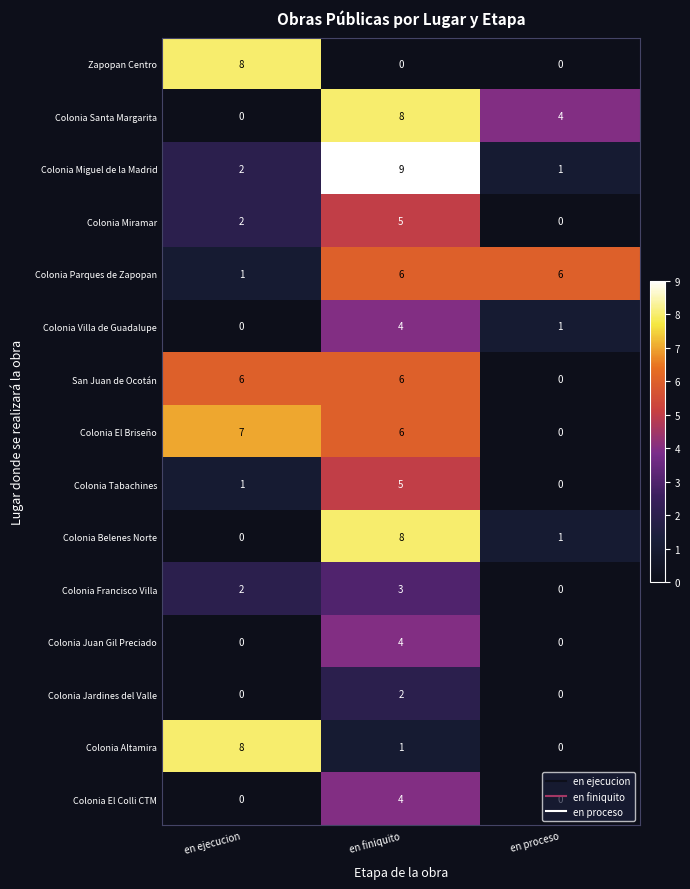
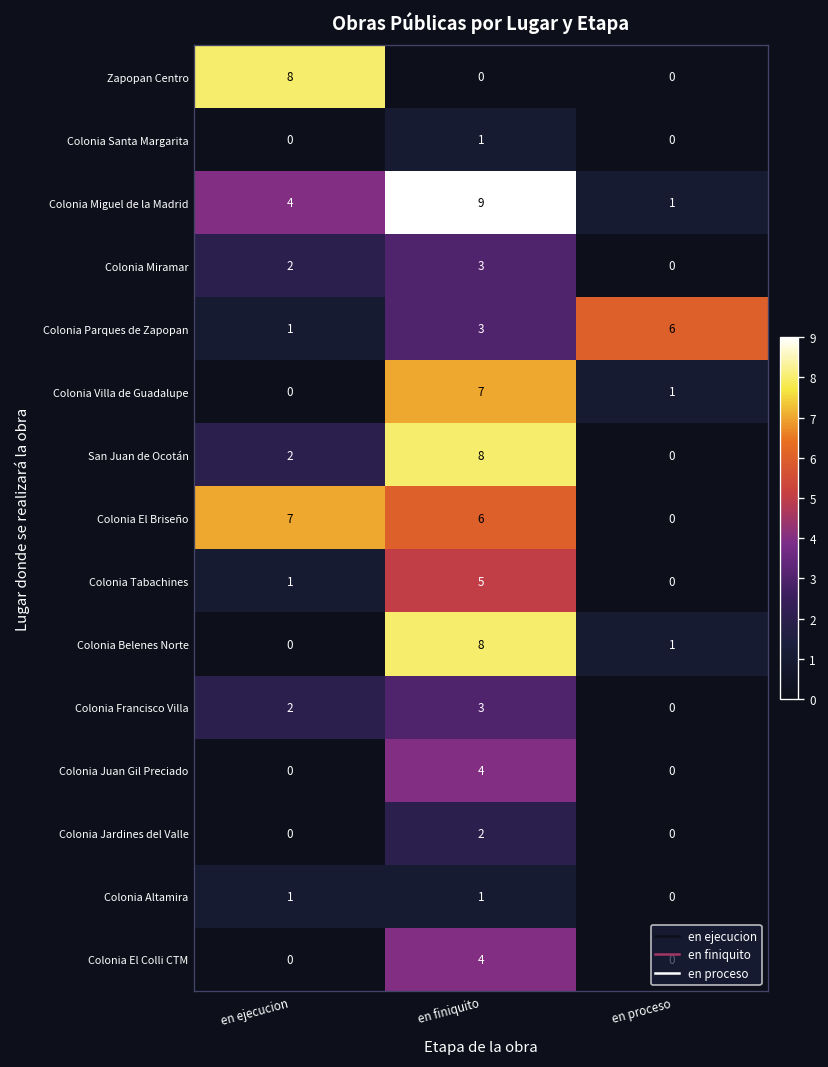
  {
    "Zapopan Centro": {
      "en ejecucion": 8,
      "en finiquito": 0,
      "en proceso": 0
    },
    "Colonia Santa Margarita": {
      "en ejecucion": 0,
-     "en finiquito": 8,
-     "en proceso": 4
+     "en finiquito": 1,
+     "en proceso": 0
    },
    "Colonia Miguel de la Madrid": {
-     "en ejecucion": 2,
+     "en ejecucion": 4,
      "en finiquito": 9,
      "en proceso": 1
    },
    "Colonia Miramar": {
      "en ejecucion": 2,
-     "en finiquito": 5,
+     "en finiquito": 3,
      "en proceso": 0
    },
    "Colonia Parques de Zapopan": {
      "en ejecucion": 1,
-     "en finiquito": 6,
+     "en finiquito": 3,
      "en proceso": 6
    },
    "Colonia Villa de Guadalupe": {
      "en ejecucion": 0,
-     "en finiquito": 4,
+     "en finiquito": 7,
      "en proceso": 1
    },
    "San Juan de Ocotán": {
-     "en ejecucion": 6,
-     "en finiquito": 6,
+     "en ejecucion": 2,
+     "en finiquito": 8,
      "en proceso": 0
    },
    "Colonia El Briseño": {
      "en ejecucion": 7,
      "en finiquito": 6,
      "en proceso": 0
    },
    "Colonia Tabachines": {
      "en ejecucion": 1,
      "en finiquito": 5,
      "en proceso": 0
    },
    "Colonia Belenes Norte": {
      "en ejecucion": 0,
      "en finiquito": 8,
      "en proceso": 1
    },
    "Colonia Francisco Villa": {
      "en ejecucion": 2,
      "en finiquito": 3,
      "en proceso": 0
    },
    "Colonia Juan Gil Preciado": {
      "en ejecucion": 0,
      "en finiquito": 4,
      "en proceso": 0
    },
    "Colonia Jardines del Valle": {
      "en ejecucion": 0,
      "en finiquito": 2,
      "en proceso": 0
    },
    "Colonia Altamira": {
-     "en ejecucion": 8,
+     "en ejecucion": 1,
      "en finiquito": 1,
      "en proceso": 0
    },
    "Colonia El Colli CTM": {
      "en ejecucion": 0,
      "en finiquito": 4
    }
  }
